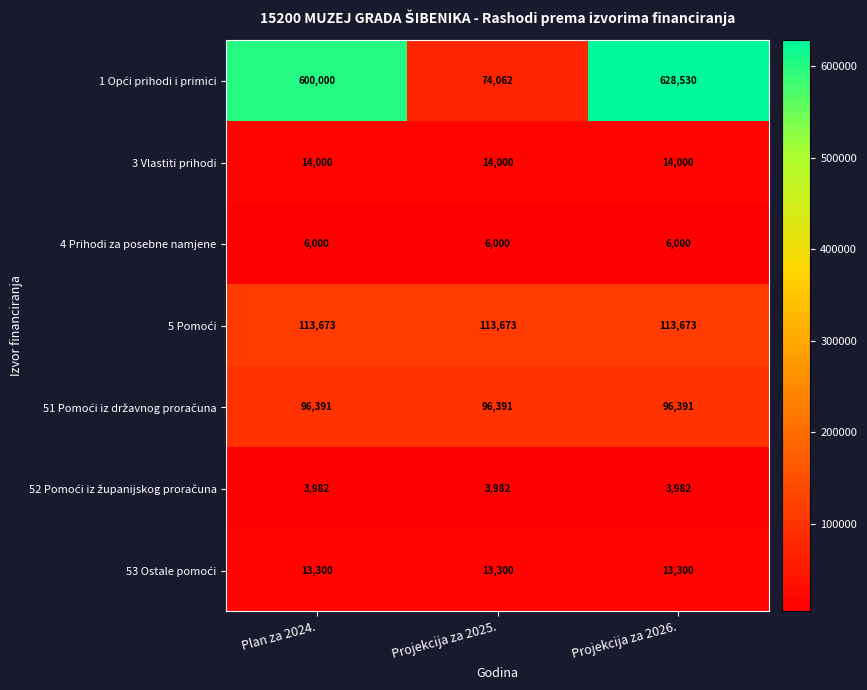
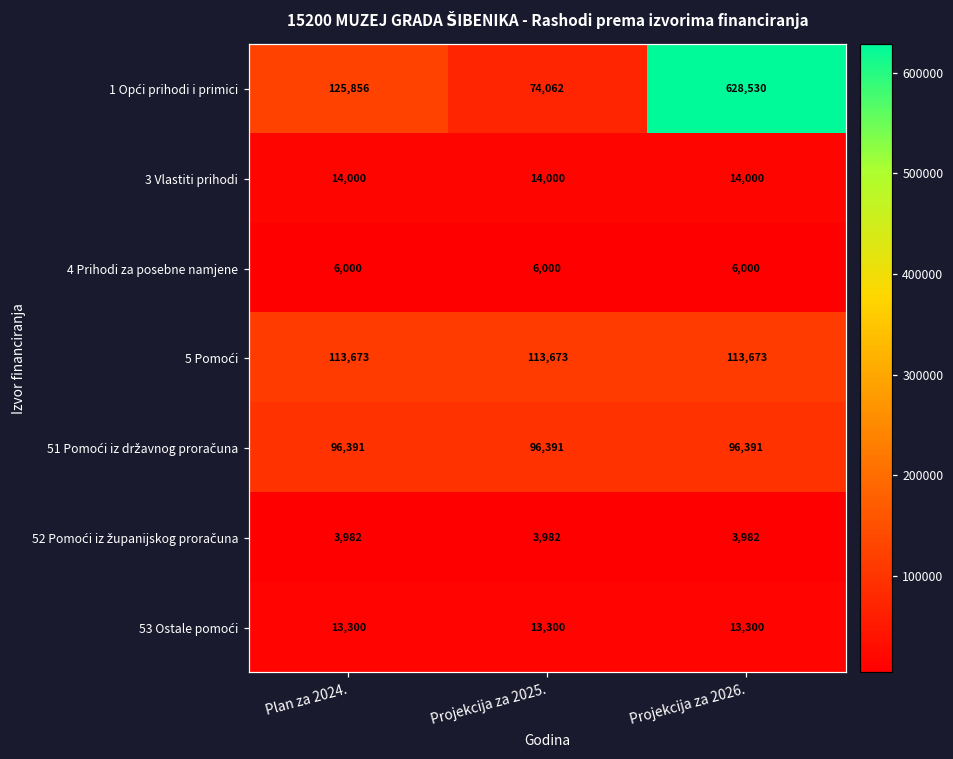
  {
    "1 Opći prihodi i primici": {
-     "Plan za 2024.": "600,000",
+     "Plan za 2024.": "125,856",
      "Projekcija za 2025.": "74,062",
      "Projekcija za 2026.": "628,530"
    },
    "3 Vlastiti prihodi": {
      "Plan za 2024.": "14,000",
      "Projekcija za 2025.": "14,000",
      "Projekcija za 2026.": "14,000"
    },
    "4 Prihodi za posebne namjene": {
      "Plan za 2024.": "6,000",
      "Projekcija za 2025.": "6,000",
      "Projekcija za 2026.": "6,000"
    },
    "5 Pomoći": {
      "Plan za 2024.": "113,673",
      "Projekcija za 2025.": "113,673",
      "Projekcija za 2026.": "113,673"
    },
    "51 Pomoći iz državnog proračuna": {
      "Plan za 2024.": "96,391",
      "Projekcija za 2025.": "96,391",
      "Projekcija za 2026.": "96,391"
    },
    "52 Pomoći iz županijskog proračuna": {
      "Plan za 2024.": "3,982",
      "Projekcija za 2025.": "3,982",
      "Projekcija za 2026.": "3,982"
    },
    "53 Ostale pomoći": {
      "Plan za 2024.": "13,300",
      "Projekcija za 2025.": "13,300",
      "Projekcija za 2026.": "13,300"
    }
  }
